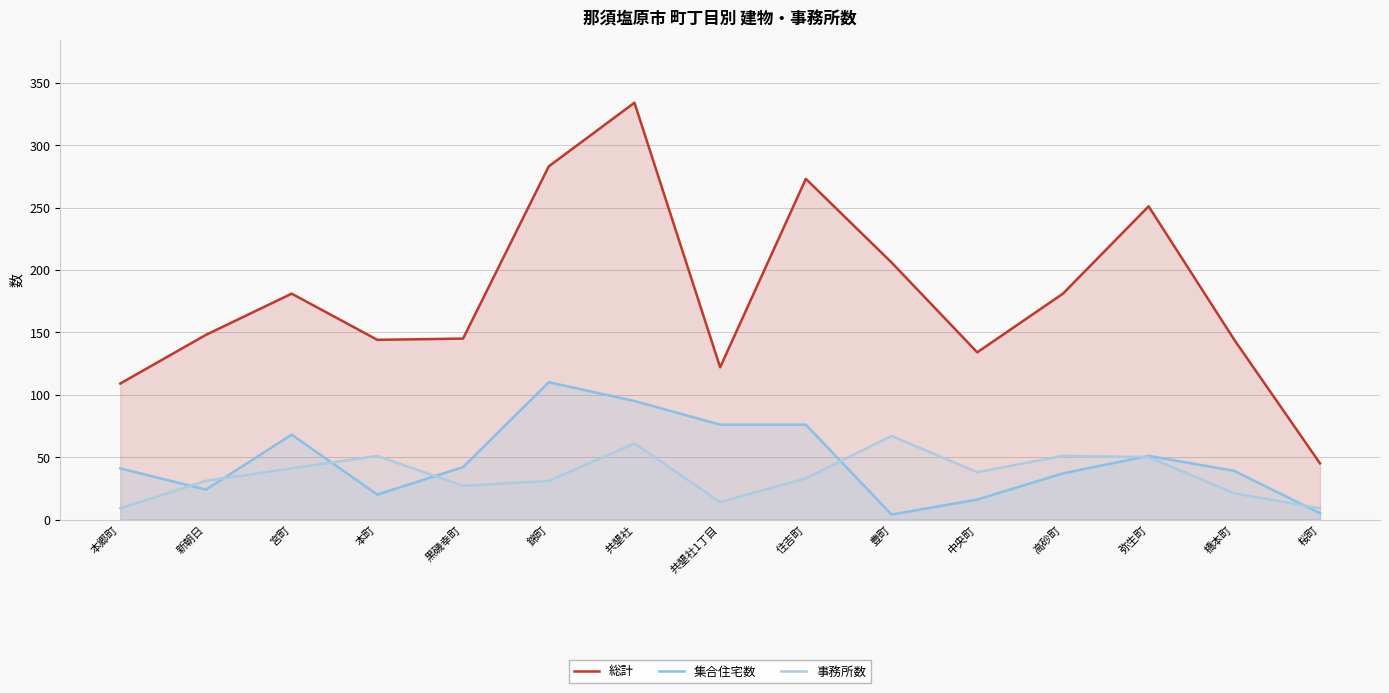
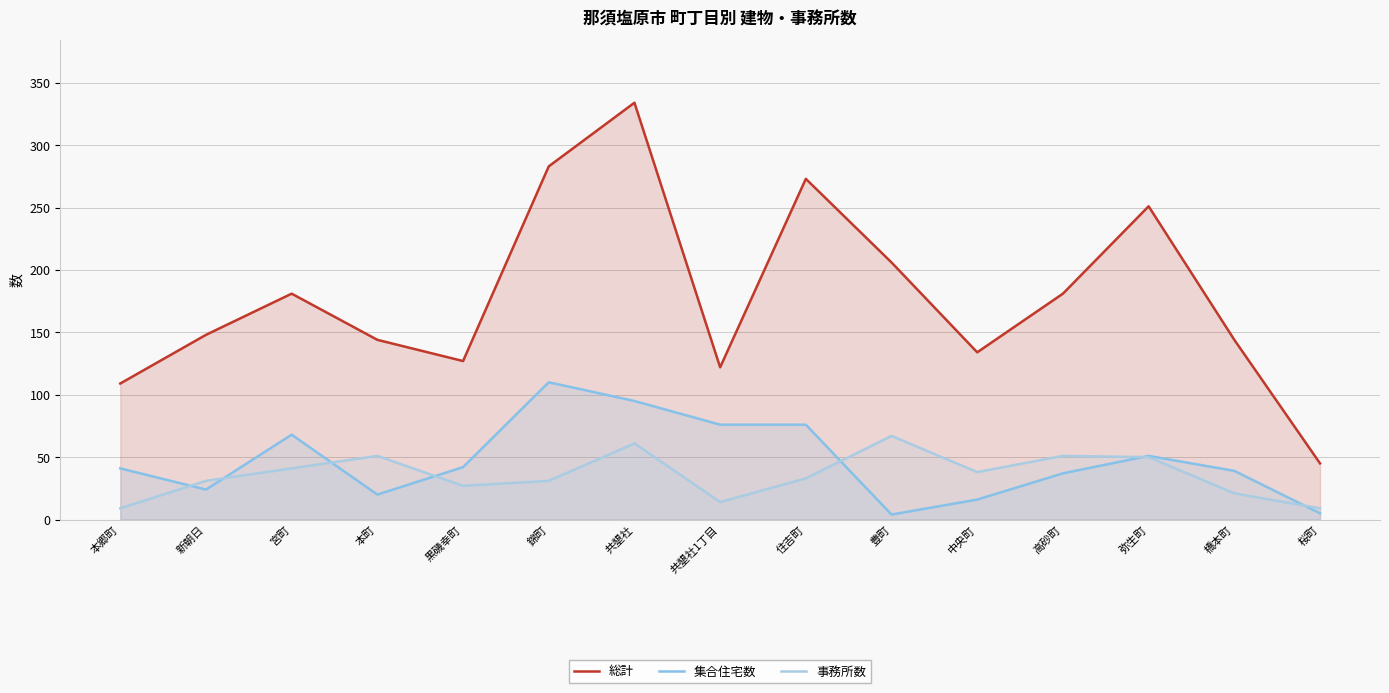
  {
    "総計": {
      "本郷町": 109,
      "新朝日": 148,
      "宮町": 181,
      "本町": 144,
-     "黒磯幸町": 145,
+     "黒磯幸町": 127,
      "錦町": 283,
      "共墾社": 334,
      "共墾社1丁目": 122,
      "住吉町": 273,
      "豊町": 206,
      "中央町": 134,
      "高砂町": 181,
      "弥生町": 251,
      "橋本町": 144,
      "桜町": 45
    }
  }
